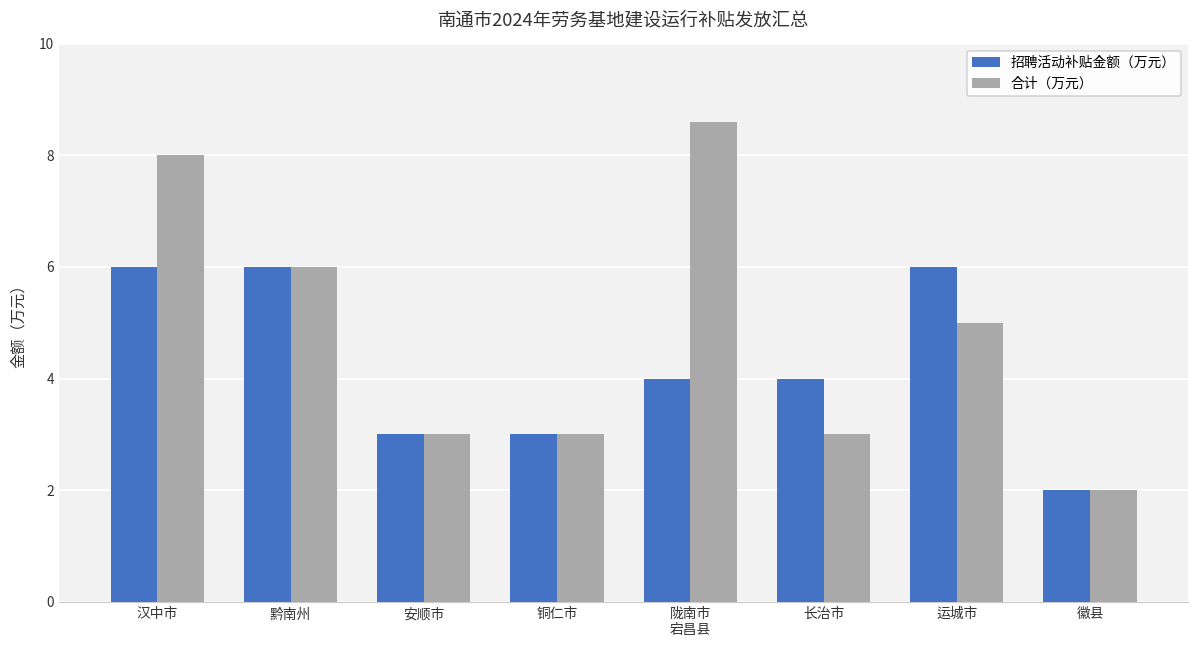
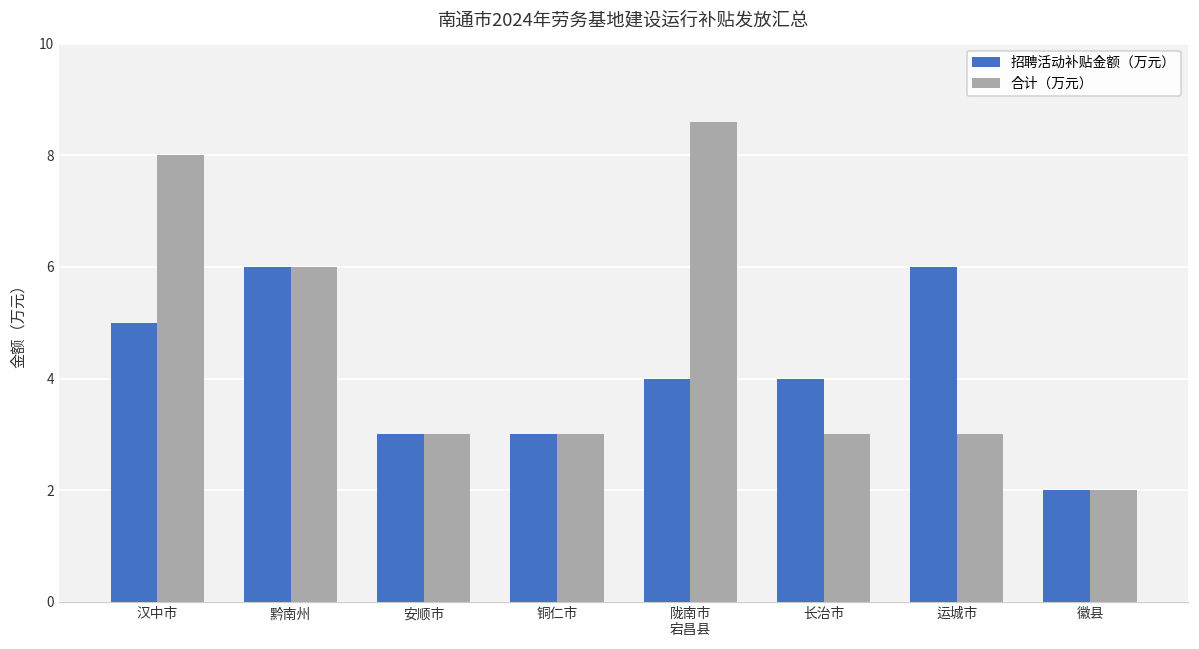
  {
    "招聘活动补贴金额（万元）": {
-     "汉中市": 6,
+     "汉中市": 5,
      "黔南州": 6,
      "安顺市": 3,
      "铜仁市": 3,
      "陇南市 宕昌县": 4,
      "长治市": 4,
      "运城市": 6,
      "徽县": 2
    },
    "合计（万元）": {
      "汉中市": 8,
      "黔南州": 6,
      "安顺市": 3,
      "铜仁市": 3,
      "陇南市 宕昌县": 8.6,
      "长治市": 3,
-     "运城市": 5,
+     "运城市": 3,
      "徽县": 2
    }
  }
